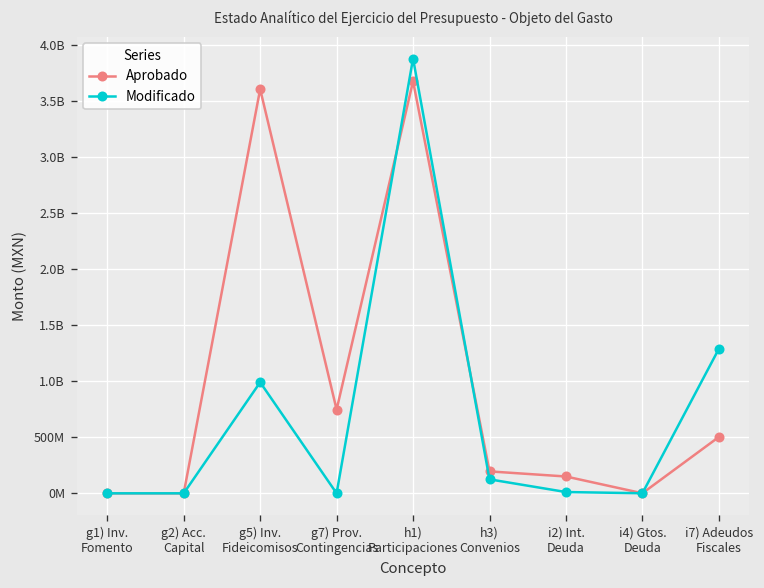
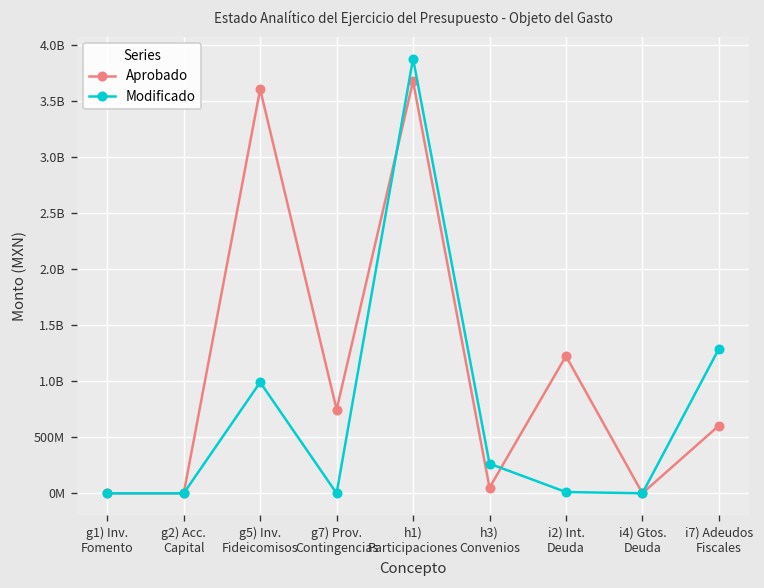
  {
    "Aprobado": {
      "g5) Inv. Fideicomisos": 3600000000,
      "g7) Prov. Contingencias": 700000000,
      "h1) Participaciones": 3700000000,
-     "h3) Convenios": 200000000,
-     "i2) Int. Deuda": 200000000,
-     "i7) Adeudos Fiscales": 500000000
+     "h3) Convenios": 100000000,
+     "i2) Int. Deuda": 1200000000,
+     "i7) Adeudos Fiscales": 600000000
    },
    "Modificado": {
      "g5) Inv. Fideicomisos": 1000000000,
      "g7) Prov. Contingencias": 0,
      "h1) Participaciones": 3900000000,
-     "h3) Convenios": 100000000,
+     "h3) Convenios": 300000000,
      "i2) Int. Deuda": 0,
      "i7) Adeudos Fiscales": 1300000000
    }
  }
